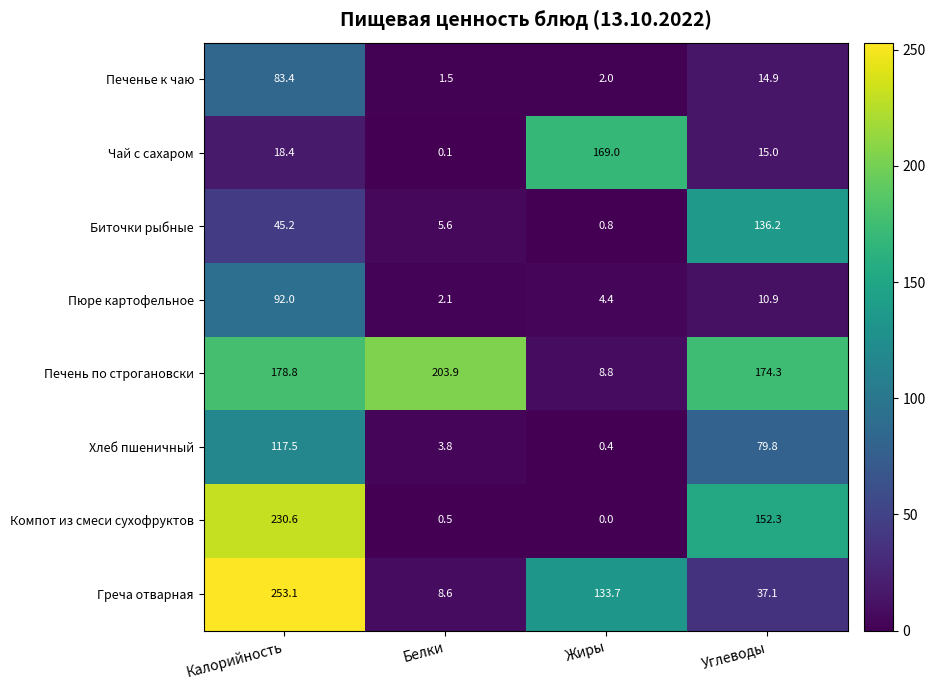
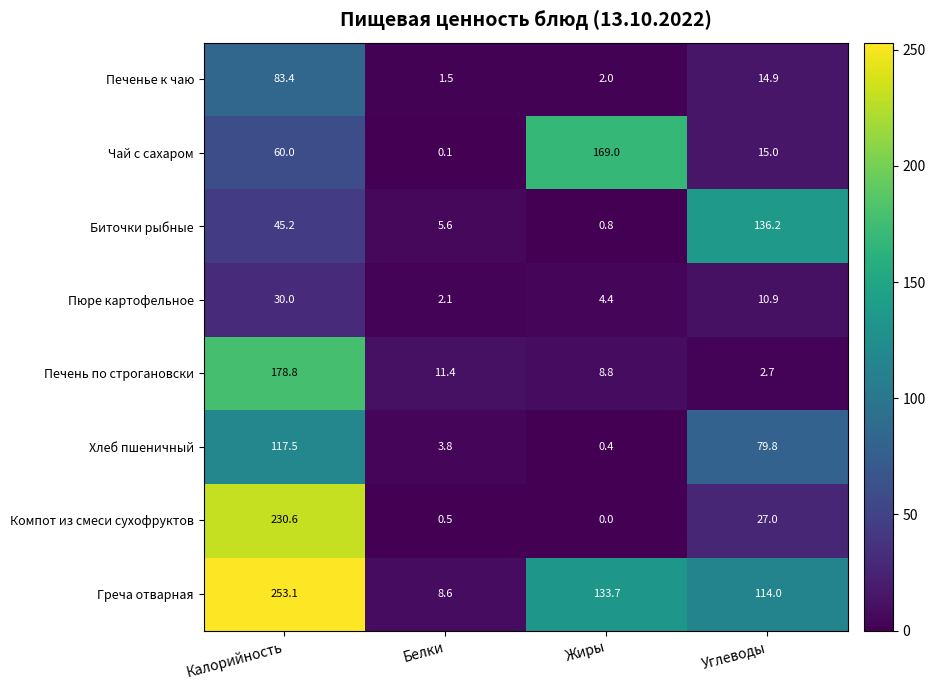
  {
    "Печенье к чаю": {
      "Калорийность": 83.4,
      "Белки": 1.5,
      "Жиры": 2.0,
      "Углеводы": 14.9
    },
    "Чай с сахаром": {
-     "Калорийность": 18.4,
+     "Калорийность": 60.0,
      "Белки": 0.1,
      "Жиры": 169.0,
      "Углеводы": 15.0
    },
    "Биточки рыбные": {
      "Калорийность": 45.2,
      "Белки": 5.6,
      "Жиры": 0.8,
      "Углеводы": 136.2
    },
    "Пюре картофельное": {
-     "Калорийность": 92.0,
+     "Калорийность": 30.0,
      "Белки": 2.1,
      "Жиры": 4.4,
      "Углеводы": 10.9
    },
    "Печень по строгановски": {
      "Калорийность": 178.8,
-     "Белки": 203.9,
+     "Белки": 11.4,
      "Жиры": 8.8,
-     "Углеводы": 174.3
+     "Углеводы": 2.7
    },
    "Хлеб пшеничный": {
      "Калорийность": 117.5,
      "Белки": 3.8,
      "Жиры": 0.4,
      "Углеводы": 79.8
    },
    "Компот из смеси сухофруктов": {
      "Калорийность": 230.6,
      "Белки": 0.5,
      "Жиры": 0.0,
-     "Углеводы": 152.3
+     "Углеводы": 27.0
    },
    "Греча отварная": {
      "Калорийность": 253.1,
      "Белки": 8.6,
      "Жиры": 133.7,
-     "Углеводы": 37.1
+     "Углеводы": 114.0
    }
  }
